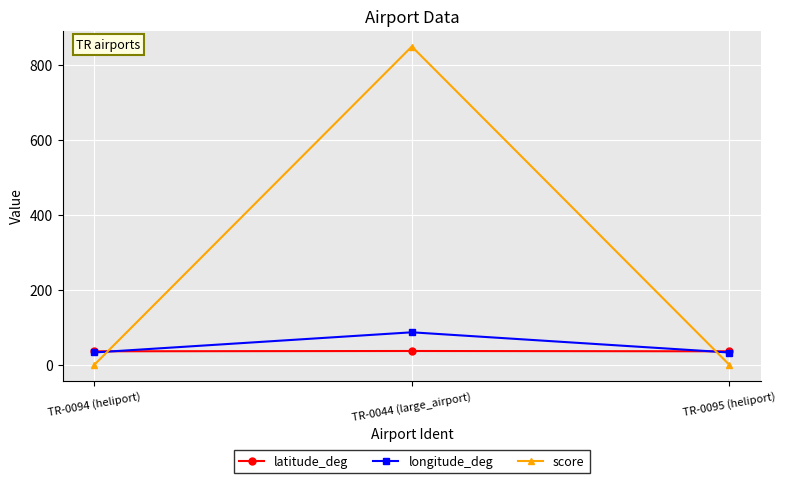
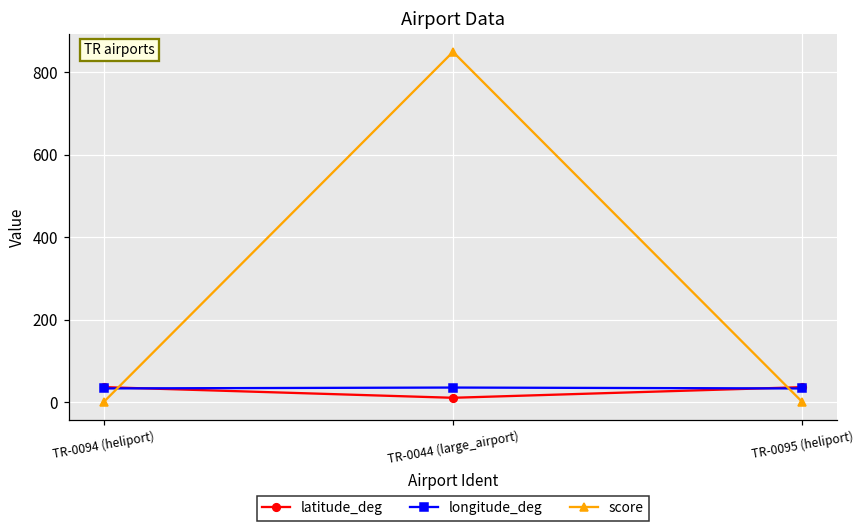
  {
    "latitude_deg": {
-     "TR-0044 (large_airport)": 40
+     "TR-0044 (large_airport)": 10
    },
    "longitude_deg": {
-     "TR-0044 (large_airport)": 90
+     "TR-0044 (large_airport)": 40
    },
    "score": {
      "TR-0094 (heliport)": 0,
      "TR-0044 (large_airport)": 850,
      "TR-0095 (heliport)": 0
    }
  }
